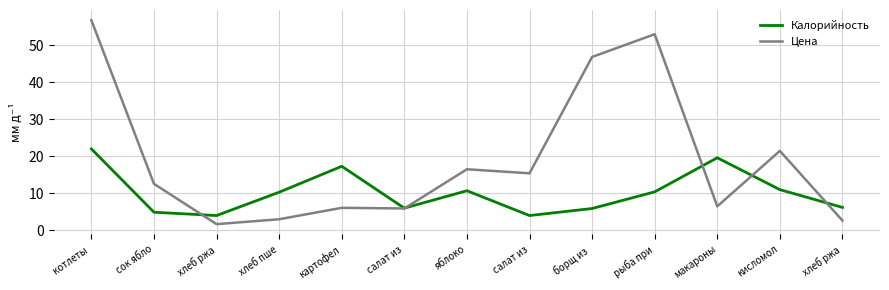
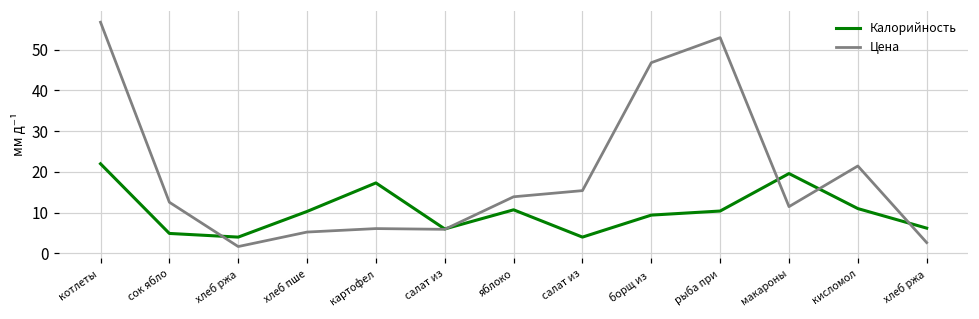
  {
    "Калорийность": {
      "котлеты": 22,
      "сок ябло": 5,
      "хлеб пше": 10,
      "картофел": 17,
      "яблоко": 11,
-     "борщ из": 6,
+     "борщ из": 9,
      "рыба при": 10,
      "макароны": 20,
      "кисломол": 11
    },
    "Цена": {
      "котлеты": 57,
      "сок ябло": 13,
-     "хлеб пше": 3,
+     "хлеб пше": 5,
      "картофел": 6,
-     "яблоко": 17,
+     "яблоко": 14,
      "борщ из": 47,
      "рыба при": 53,
-     "макароны": 6,
+     "макароны": 11,
      "кисломол": 21
    }
  }
